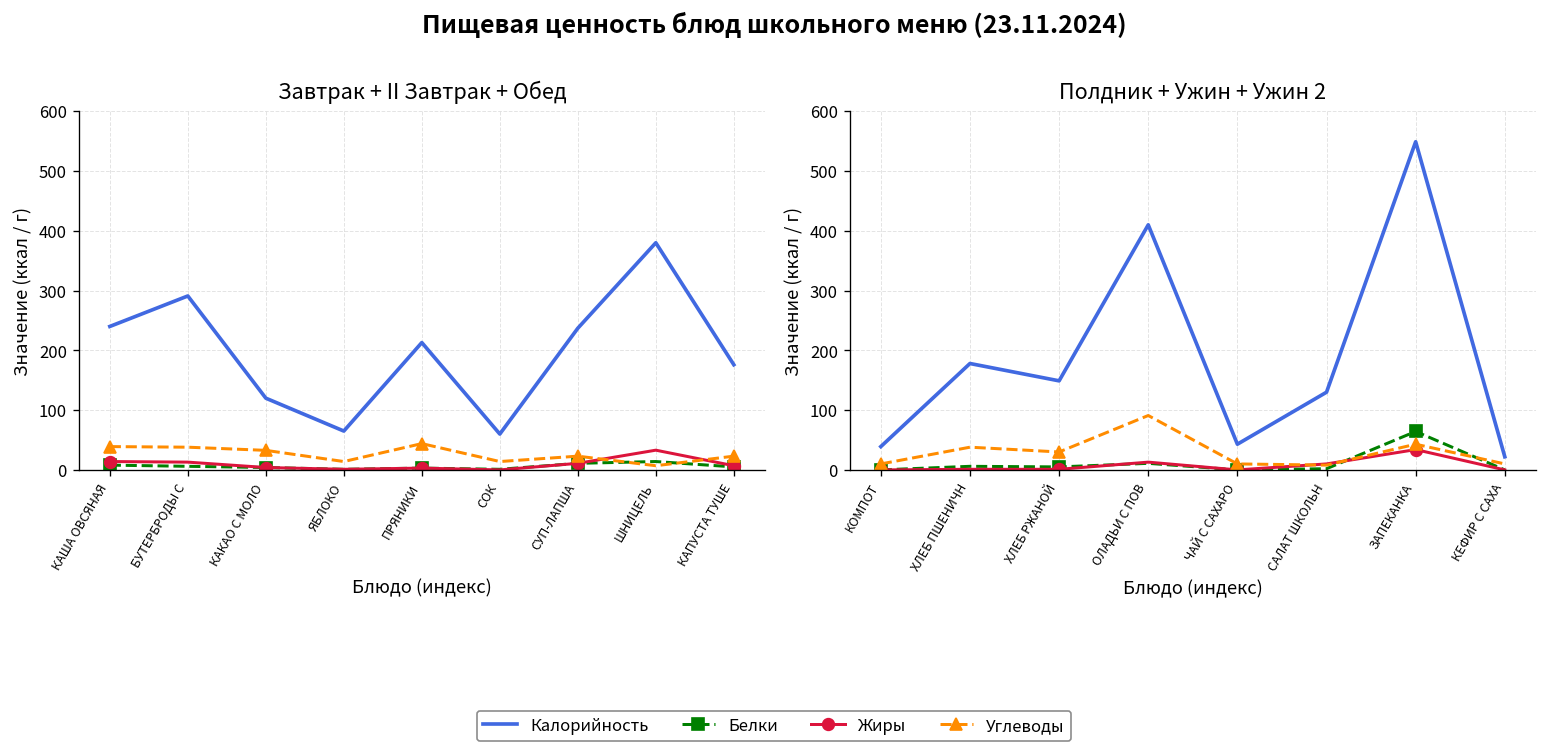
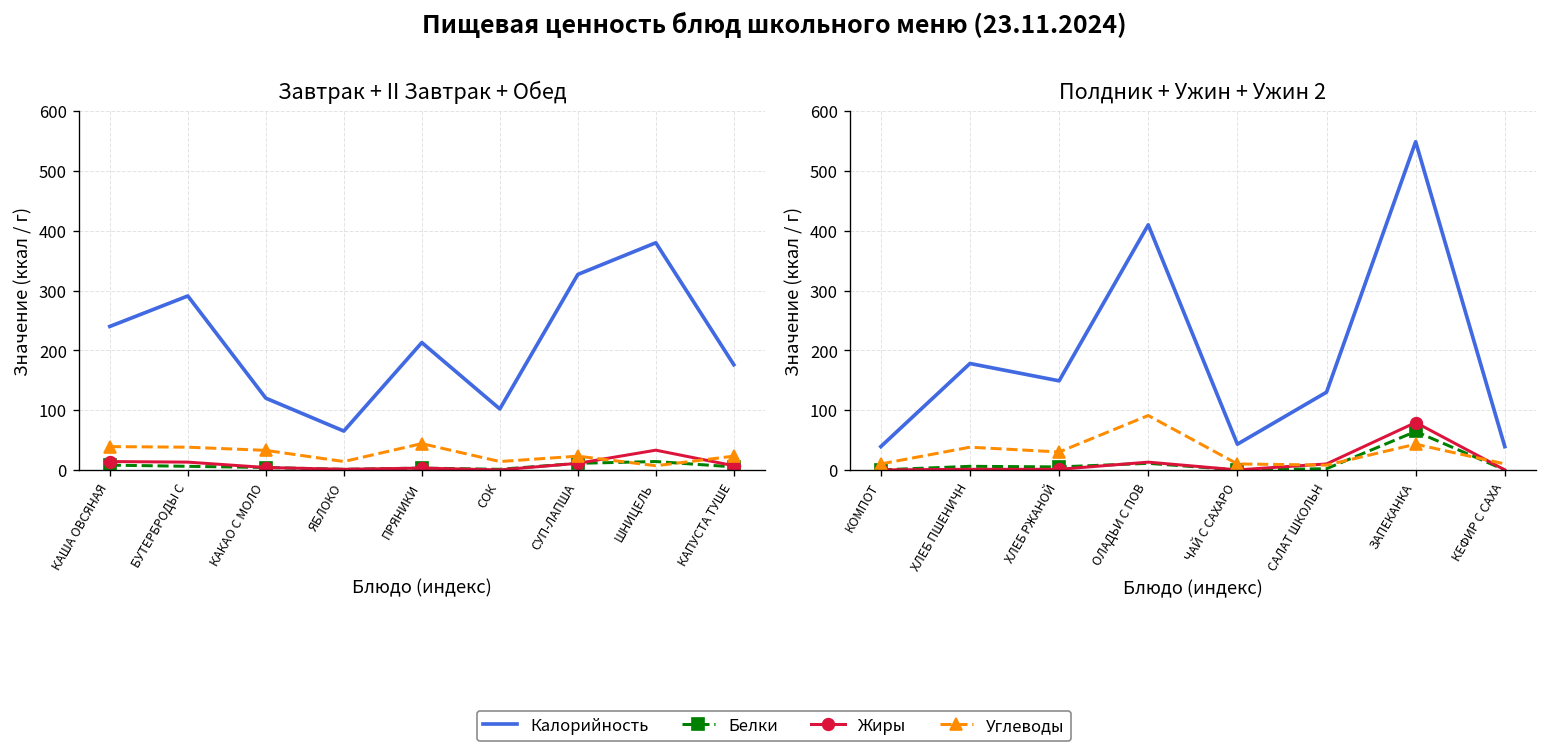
  {
    "Завтрак + II Завтрак + Обед": {
      "Калорийность": {
        "КАША ОВСЯНАЯ": 240,
        "БУТЕРБРОДЫ С": 290,
        "КАКАО С МОЛО": 120,
        "ЯБЛОКО": 70,
        "ПРЯНИКИ": 210,
-       "СОК": 60,
-       "СУП-ЛАПША": 240,
+       "СОК": 100,
+       "СУП-ЛАПША": 330,
        "ШНИЦЕЛЬ": 380,
        "КАПУСТА ТУШЕ": 180
      },
      "Белки": {
        "КАША ОВСЯНАЯ": 10,
        "БУТЕРБРОДЫ С": 10,
        "ШНИЦЕЛЬ": 10
      },
      "Жиры": {
        "КАША ОВСЯНАЯ": 10,
        "БУТЕРБРОДЫ С": 10,
        "ШНИЦЕЛЬ": 30
      },
      "Углеводы": {
        "КАША ОВСЯНАЯ": 40,
        "БУТЕРБРОДЫ С": 40,
        "КАКАО С МОЛО": 30,
        "ЯБЛОКО": 10,
        "ПРЯНИКИ": 40,
        "СОК": 10,
        "СУП-ЛАПША": 20,
        "ШНИЦЕЛЬ": 10,
        "КАПУСТА ТУШЕ": 20
      }
    },
    "Полдник + Ужин + Ужин 2": {
      "Калорийность": {
        "КОМПОТ": 40,
        "ХЛЕБ ПШЕНИЧН": 180,
        "ХЛЕБ РЖАНОЙ": 150,
        "ОЛАДЬИ С ПОВ": 410,
        "ЧАЙ С САХАРО": 40,
        "САЛАТ ШКОЛЬН": 130,
        "ЗАПЕКАНКА": 550,
-       "КЕФИР С САХА": 20
+       "КЕФИР С САХА": 40
      },
      "Белки": {
        "САЛАТ ШКОЛЬН": 0,
        "ЗАПЕКАНКА": 60
      },
      "Жиры": {
-       "ЗАПЕКАНКА": 30
+       "ЗАПЕКАНКА": 80
      },
      "Углеводы": {
        "КОМПОТ": 10,
        "ХЛЕБ ПШЕНИЧН": 40,
        "ХЛЕБ РЖАНОЙ": 30,
        "ОЛАДЬИ С ПОВ": 90,
        "ЧАЙ С САХАРО": 10,
        "ЗАПЕКАНКА": 40,
        "КЕФИР С САХА": 10
      }
    }
  }
